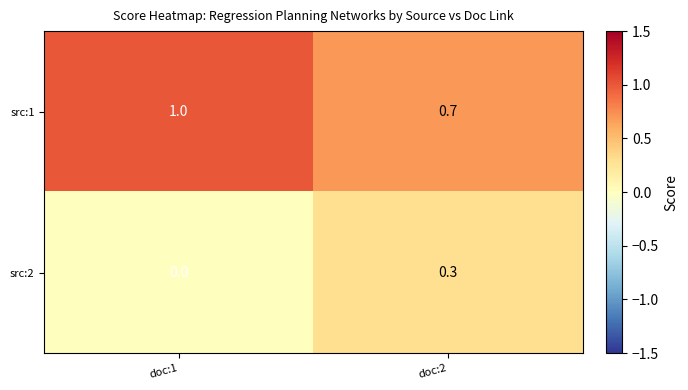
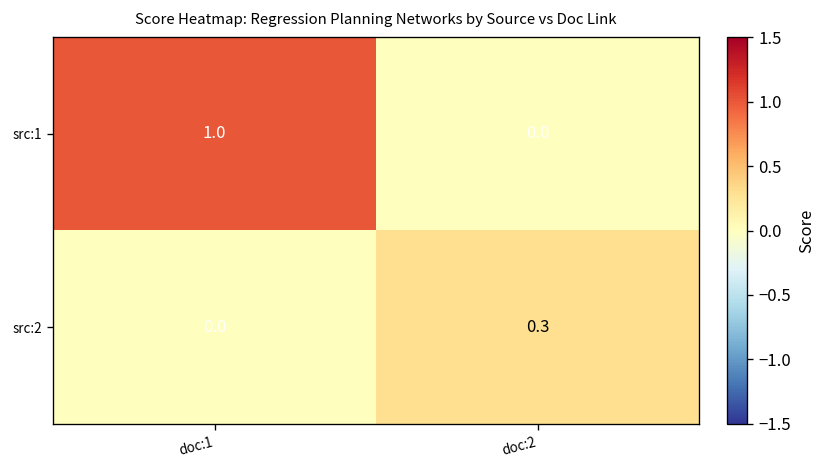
  {
    "src:1": {
      "doc:1": 1.0,
-     "doc:2": 0.7
+     "doc:2": 0.0
    },
    "src:2": {
      "doc:1": 0.0,
      "doc:2": 0.3
    }
  }
